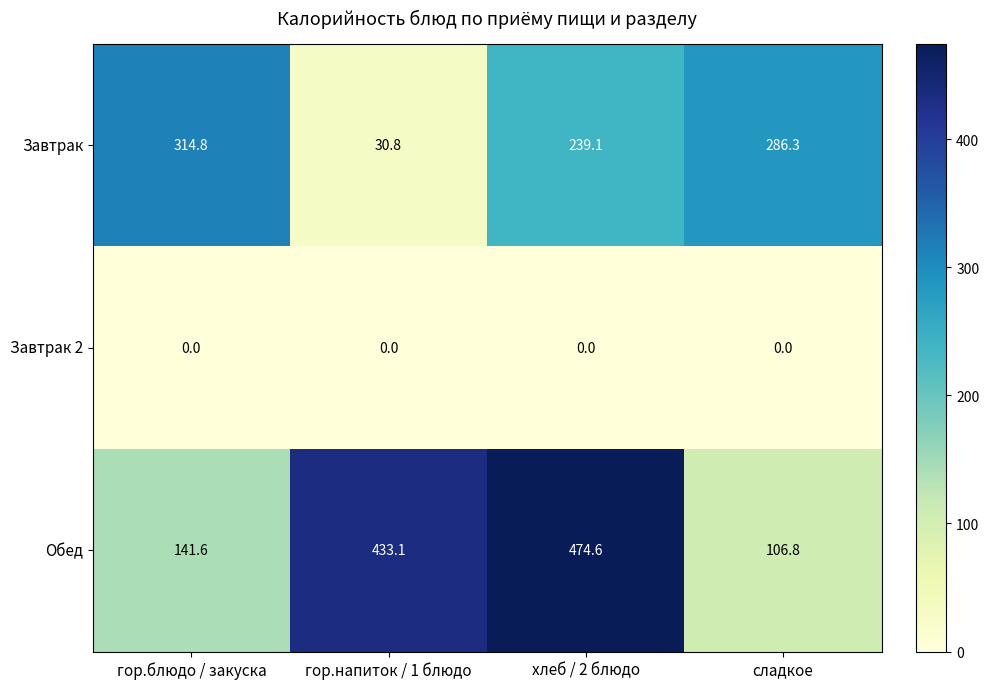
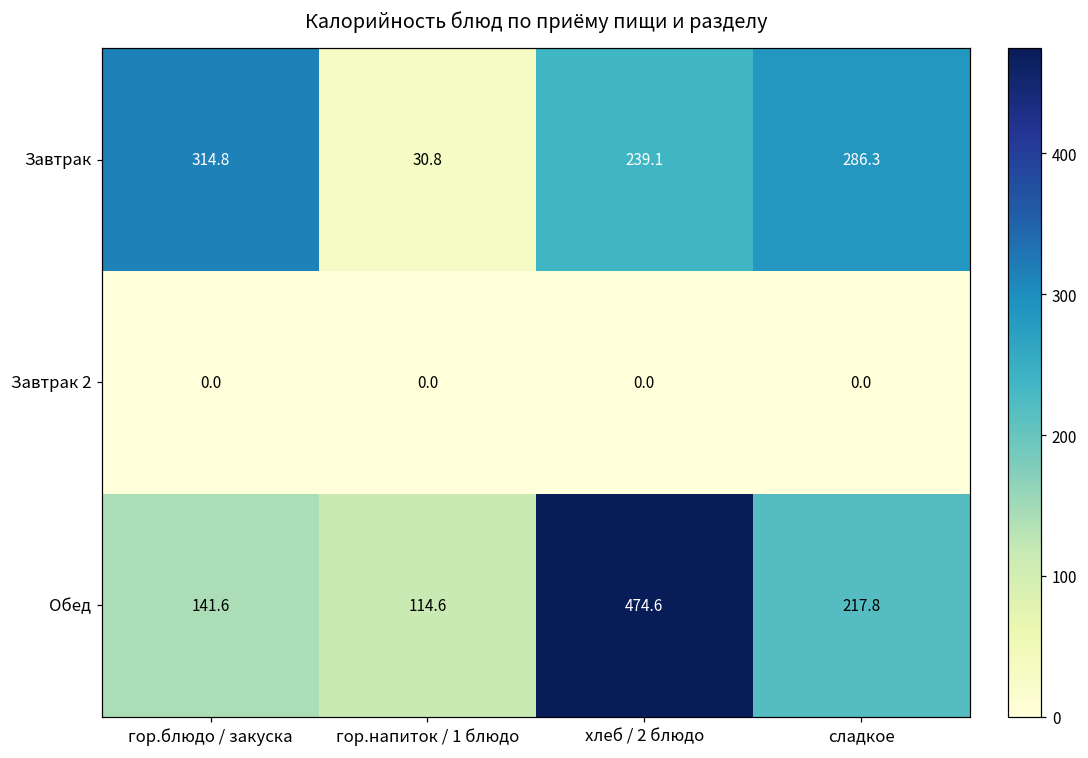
  {
    "Завтрак": {
      "гор.блюдо / закуска": 314.8,
      "гор.напиток / 1 блюдо": 30.8,
      "хлеб / 2 блюдо": 239.1,
      "сладкое": 286.3
    },
    "Завтрак 2": {
      "гор.блюдо / закуска": 0.0,
      "гор.напиток / 1 блюдо": 0.0,
      "хлеб / 2 блюдо": 0.0,
      "сладкое": 0.0
    },
    "Обед": {
      "гор.блюдо / закуска": 141.6,
-     "гор.напиток / 1 блюдо": 433.1,
+     "гор.напиток / 1 блюдо": 114.6,
      "хлеб / 2 блюдо": 474.6,
-     "сладкое": 106.8
+     "сладкое": 217.8
    }
  }
